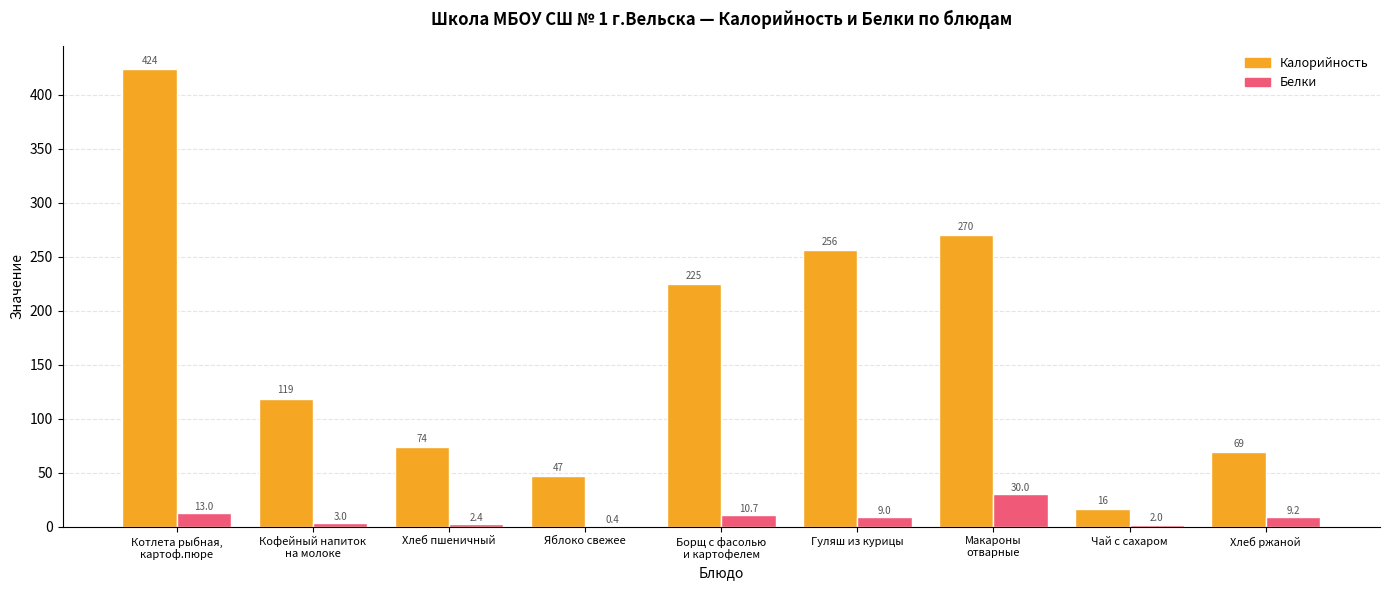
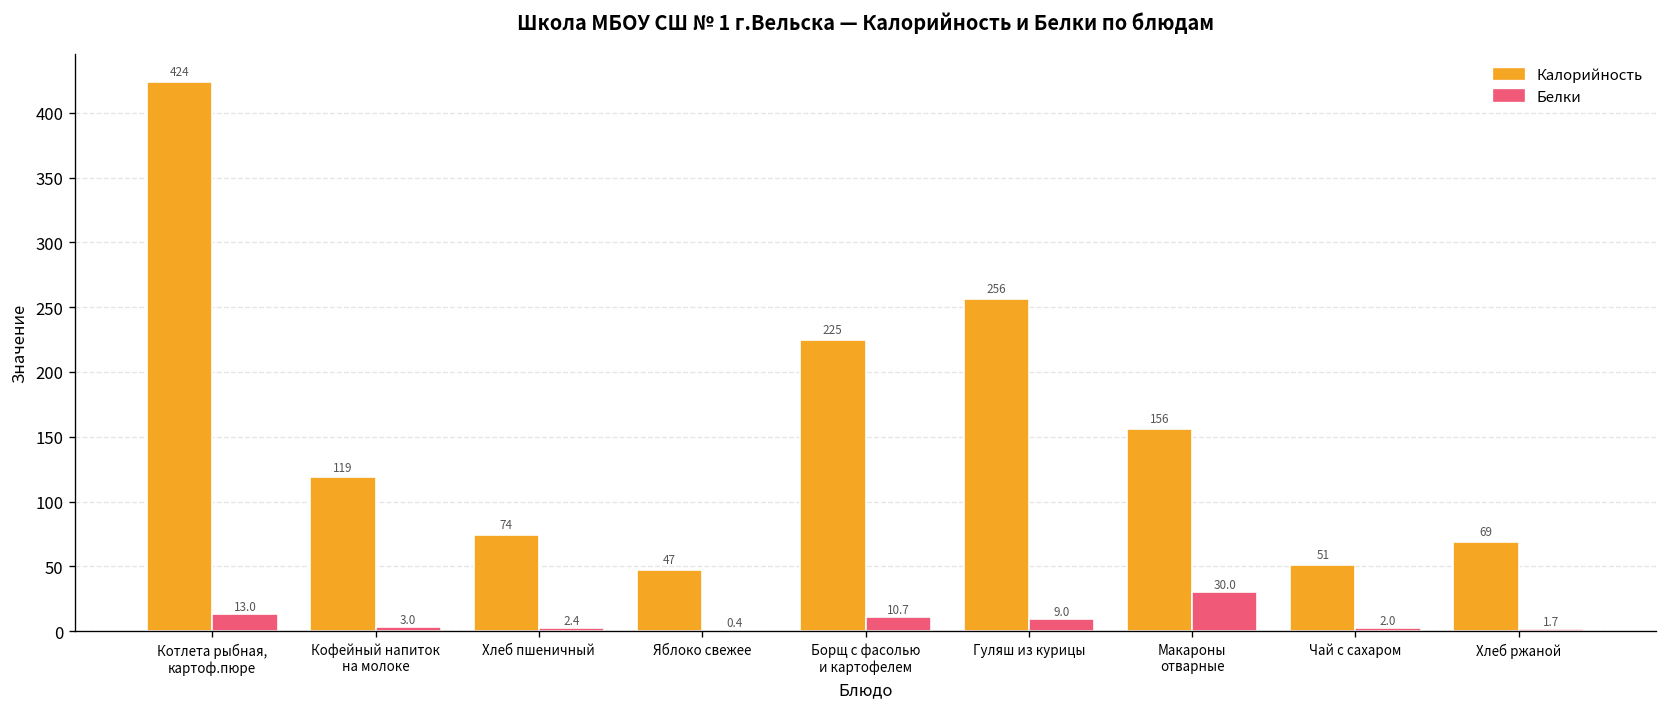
  {
    "Калорийность": {
      "Котлета рыбная, картоф.пюре": 424,
      "Кофейный напиток на молоке": 119,
      "Хлеб пшеничный": 74,
      "Яблоко свежее": 47,
      "Борщ с фасолью и картофелем": 225,
      "Гуляш из курицы": 256,
-     "Макароны отварные": 270,
-     "Чай с сахаром": 16,
+     "Макароны отварные": 156,
+     "Чай с сахаром": 51,
      "Хлеб ржаной": 69
    },
    "Белки": {
      "Котлета рыбная, картоф.пюре": 13.0,
      "Кофейный напиток на молоке": 3.0,
      "Хлеб пшеничный": 2.4,
      "Яблоко свежее": 0.4,
      "Борщ с фасолью и картофелем": 10.7,
      "Гуляш из курицы": 9.0,
      "Макароны отварные": 30.0,
      "Чай с сахаром": 2.0,
-     "Хлеб ржаной": 9.2
+     "Хлеб ржаной": 1.7
    }
  }
